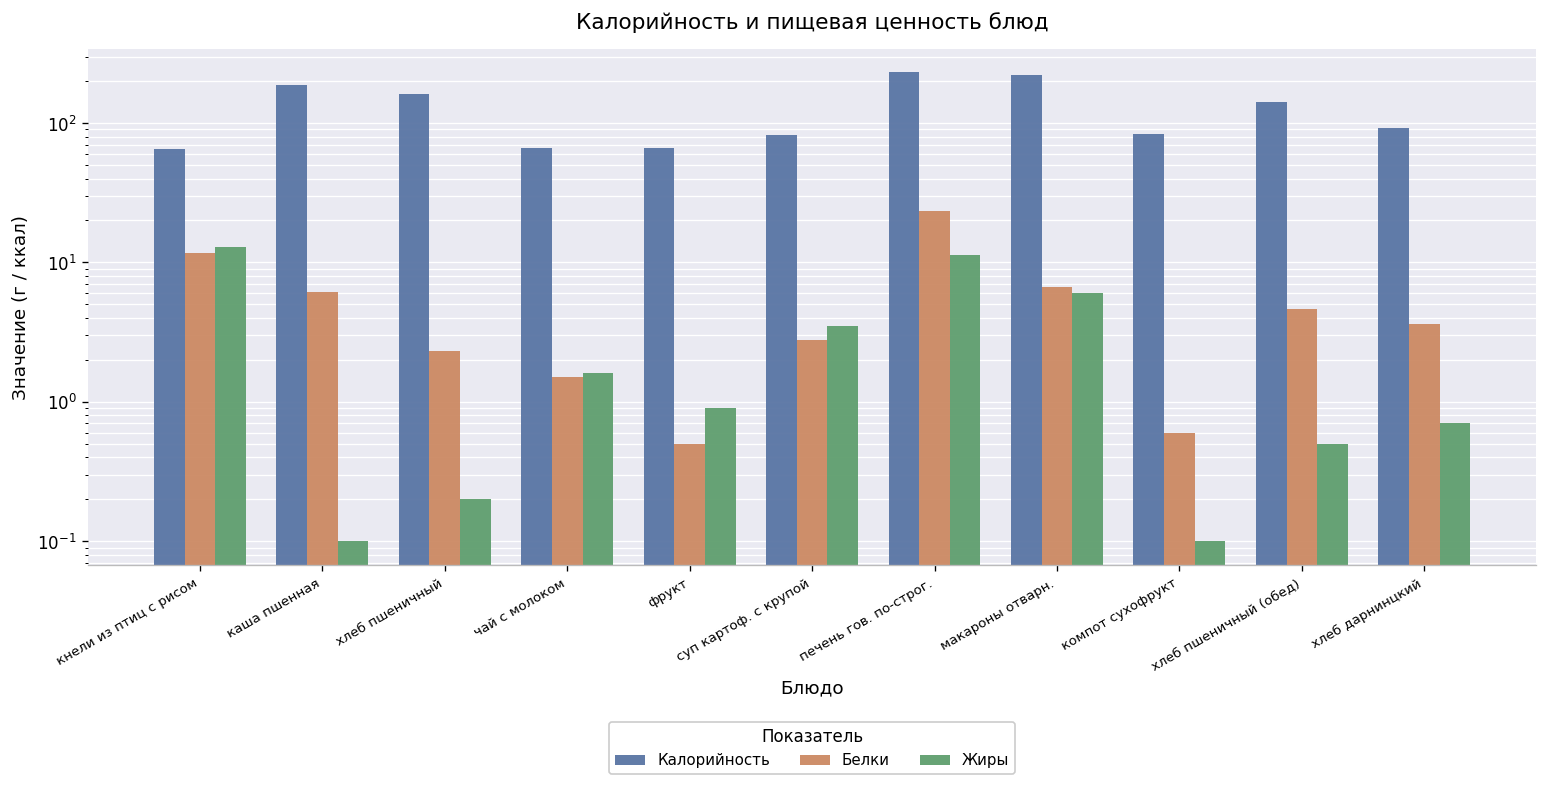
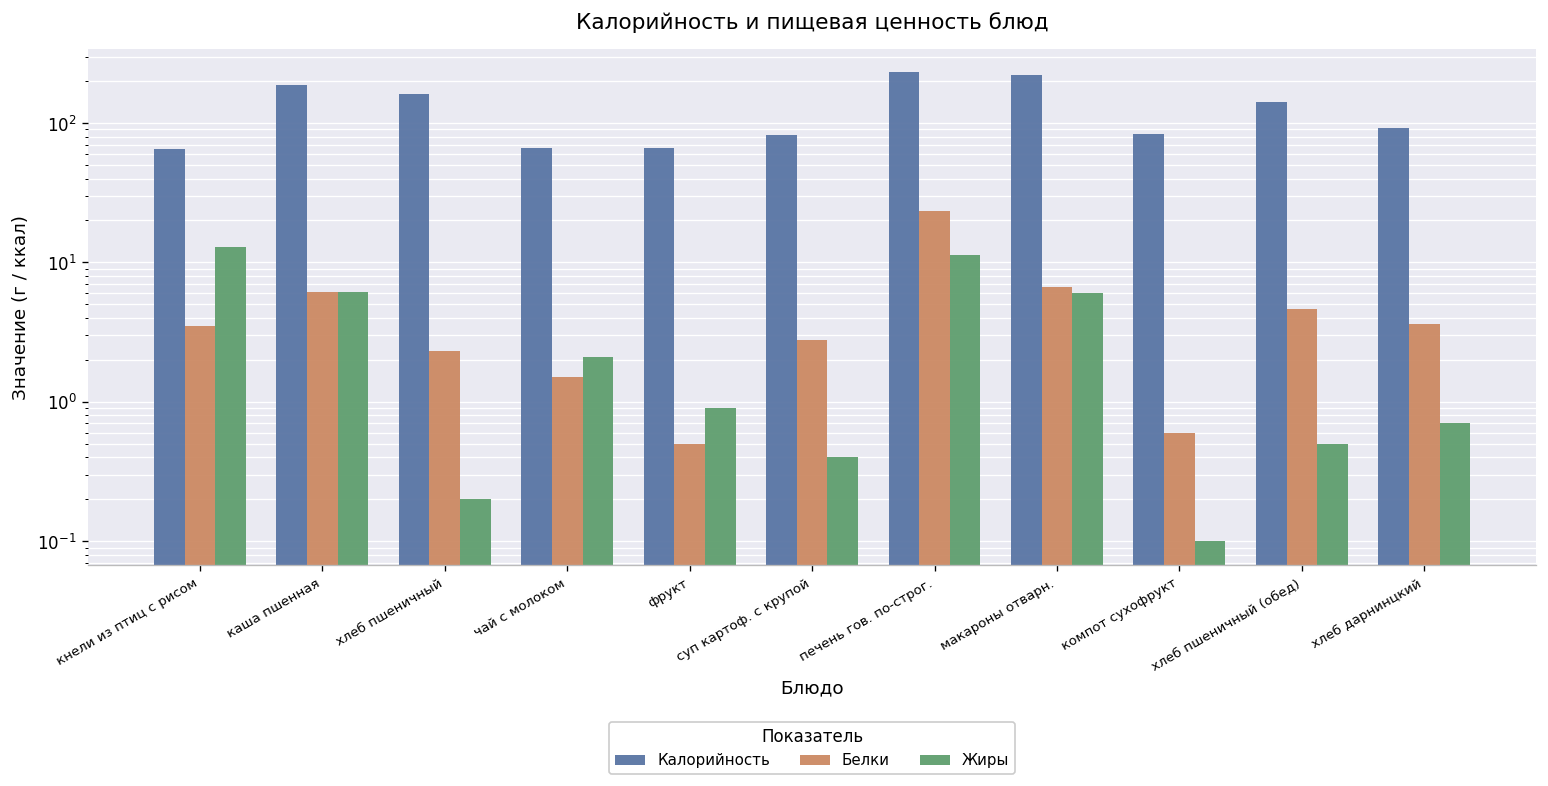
  {
    "Калорийность": {
      "кнели из птиц с рисом": 60,
      "каша пшенная": 190,
      "хлеб пшеничный": 160,
      "чай с молоком": 70,
      "фрукт": 70,
      "суп картоф. с крупой": 80,
      "печень гов. по-строг.": 230,
      "макароны отварн.": 220,
      "компот сухофрукт": 80,
      "хлеб пшеничный (обед)": 140,
      "хлеб дарнинцкий": 90
    },
    "Белки": {
-     "кнели из птиц с рисом": 12,
+     "кнели из птиц с рисом": 3.5,
      "каша пшенная": 6,
      "хлеб пшеничный": 2.3,
      "чай с молоком": 1.5,
      "фрукт": 0.5,
      "суп картоф. с крупой": 2.8,
      "печень гов. по-строг.": 24,
      "макароны отварн.": 7,
      "компот сухофрукт": 0.6,
      "хлеб пшеничный (обед)": 4.6,
      "хлеб дарнинцкий": 3.6
    },
    "Жиры": {
      "кнели из птиц с рисом": 13,
-     "каша пшенная": 0.1,
+     "каша пшенная": 6,
      "хлеб пшеничный": 0.2,
-     "чай с молоком": 1.6,
+     "чай с молоком": 2.1,
      "фрукт": 0.9,
-     "суп картоф. с крупой": 3.5,
+     "суп картоф. с крупой": 0.4,
      "печень гов. по-строг.": 11,
      "макароны отварн.": 6,
      "компот сухофрукт": 0.1,
      "хлеб пшеничный (обед)": 0.5,
      "хлеб дарнинцкий": 0.7
    }
  }
